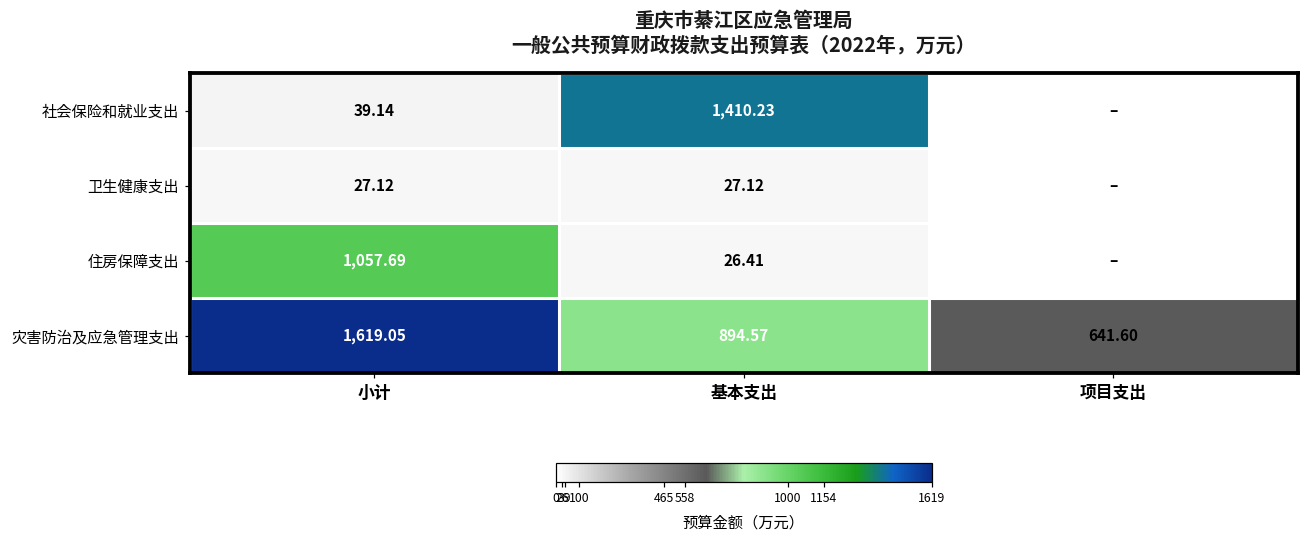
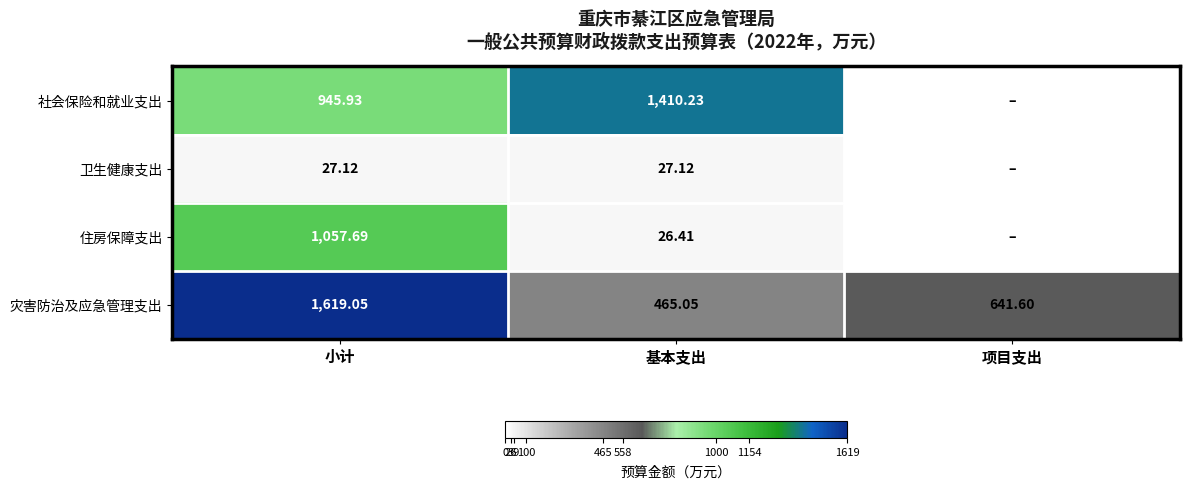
  {
    "社会保险和就业支出": {
-     "小计": "39.14",
+     "小计": "945.93",
      "基本支出": "1,410.23"
    },
    "卫生健康支出": {
      "小计": "27.12",
      "基本支出": "27.12"
    },
    "住房保障支出": {
      "小计": "1,057.69",
      "基本支出": "26.41"
    },
    "灾害防治及应急管理支出": {
      "小计": "1,619.05",
-     "基本支出": "894.57",
+     "基本支出": "465.05",
      "项目支出": "641.60"
    }
  }
